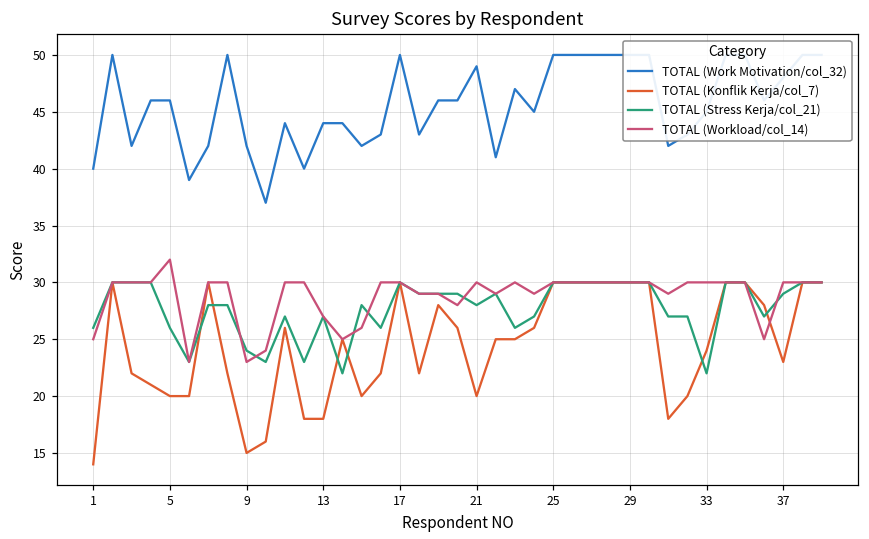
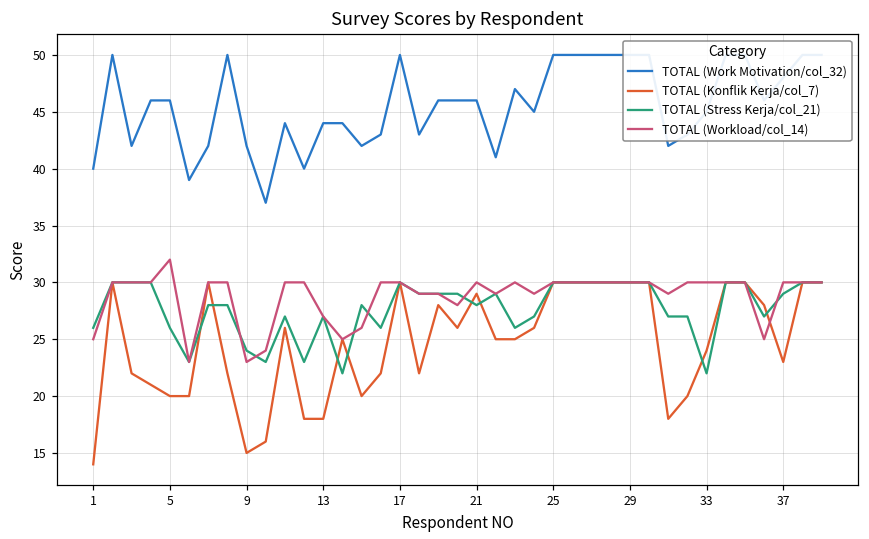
  {
    "TOTAL (Work Motivation/col_32)": {
      "1": 40,
      "5": 46,
      "9": 42,
      "13": 44,
      "17": 50,
-     "21": 49,
+     "21": 46,
      "25": 50
    },
    "TOTAL (Konflik Kerja/col_7)": {
      "1": 14,
      "5": 20,
      "9": 15,
      "13": 18,
-     "21": 20,
+     "21": 29,
      "33": 24,
      "37": 23
    },
    "TOTAL (Stress Kerja/col_21)": {
      "1": 26,
      "5": 26,
      "9": 24,
      "21": 28,
      "33": 22,
      "37": 29
    },
    "TOTAL (Workload/col_14)": {
      "1": 25,
      "5": 32,
      "9": 23,
      "21": 30,
      "33": 30,
      "37": 30
    }
  }
